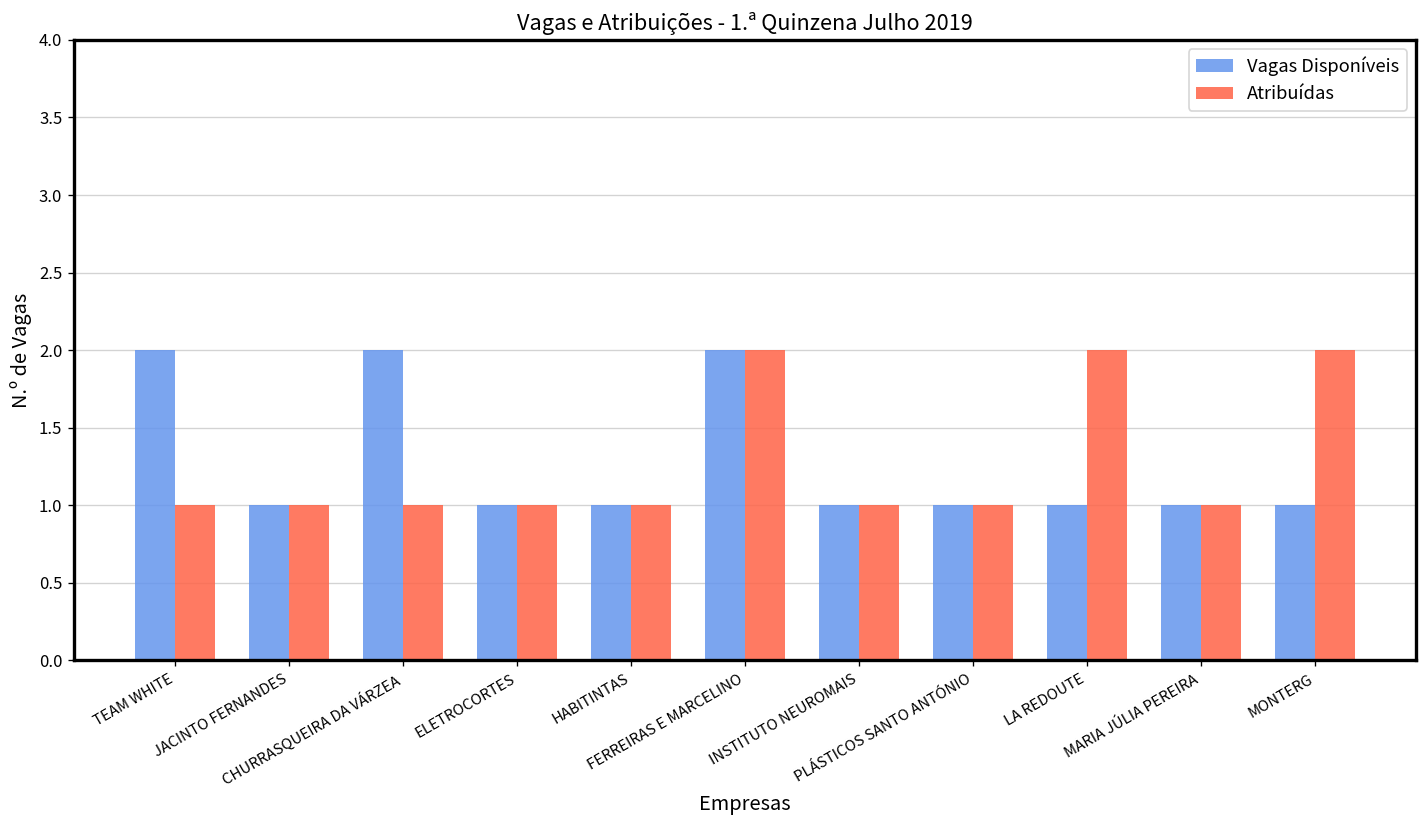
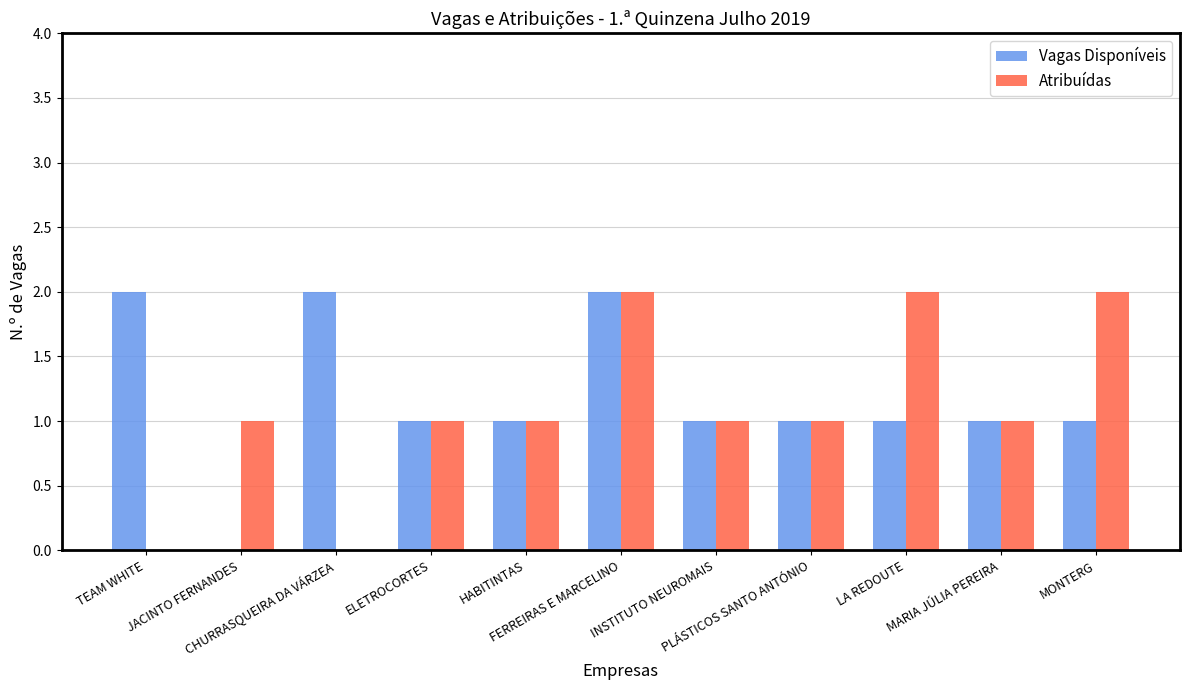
  {
    "Vagas Disponíveis": {
      "TEAM WHITE": 2,
-     "JACINTO FERNANDES": 1,
+     "JACINTO FERNANDES": 0,
      "CHURRASQUEIRA DA VÁRZEA": 2,
      "ELETROCORTES": 1,
      "HABITINTAS": 1,
      "FERREIRAS E MARCELINO": 2,
      "INSTITUTO NEUROMAIS": 1,
      "PLÁSTICOS SANTO ANTÓNIO": 1,
      "LA REDOUTE": 1,
      "MARIA JÚLIA PEREIRA": 1,
      "MONTERG": 1
    },
    "Atribuídas": {
-     "TEAM WHITE": 1,
+     "TEAM WHITE": 0,
      "JACINTO FERNANDES": 1,
-     "CHURRASQUEIRA DA VÁRZEA": 1,
+     "CHURRASQUEIRA DA VÁRZEA": 0,
      "ELETROCORTES": 1,
      "HABITINTAS": 1,
      "FERREIRAS E MARCELINO": 2,
      "INSTITUTO NEUROMAIS": 1,
      "PLÁSTICOS SANTO ANTÓNIO": 1,
      "LA REDOUTE": 2,
      "MARIA JÚLIA PEREIRA": 1,
      "MONTERG": 2
    }
  }
